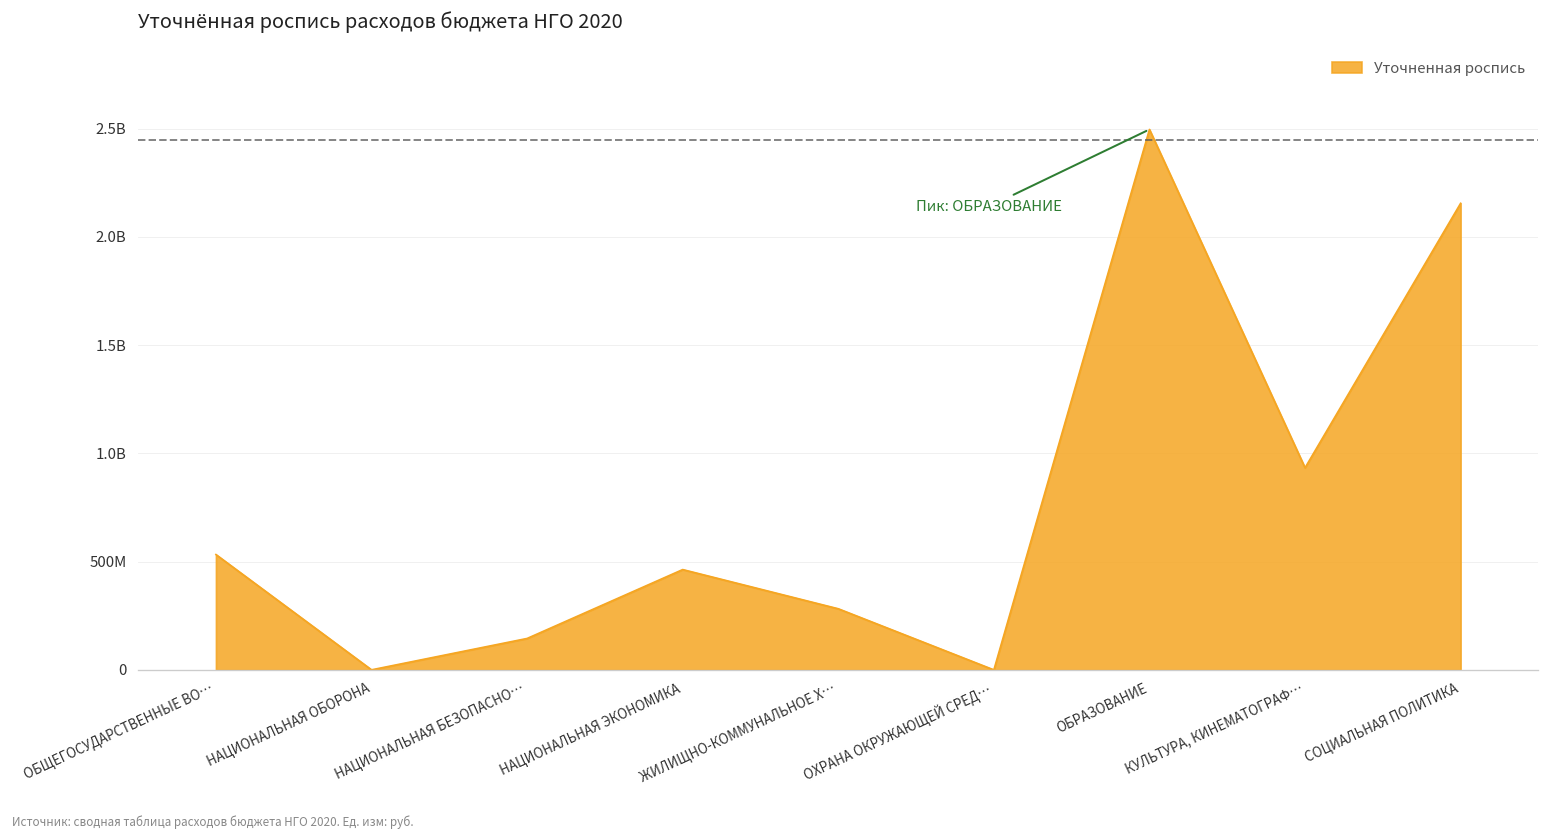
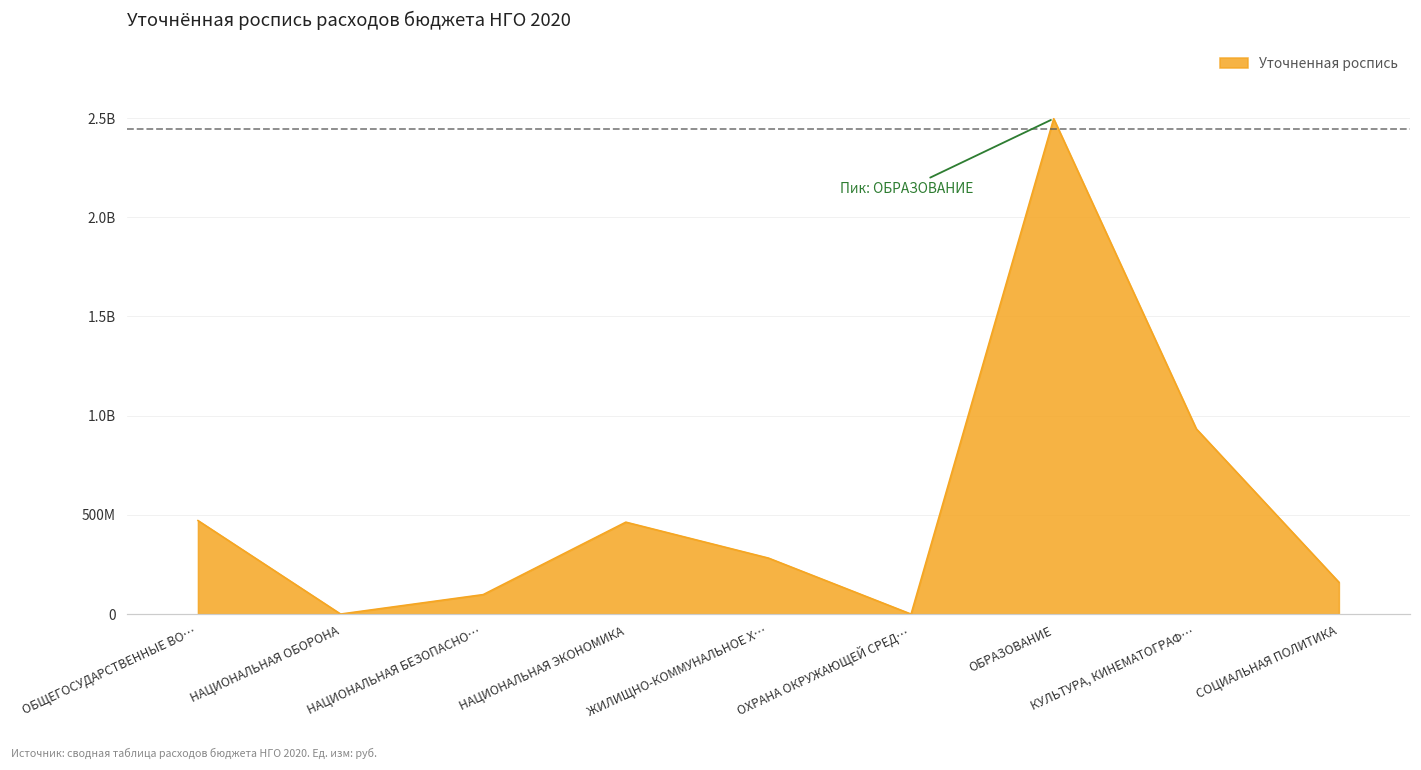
  {
-   "ОБЩЕГОСУДАРСТВЕННЫЕ ВО…": 530000000,
+   "ОБЩЕГОСУДАРСТВЕННЫЕ ВО…": 470000000,
    "НАЦИОНАЛЬНАЯ ОБОРОНА": 0,
-   "НАЦИОНАЛЬНАЯ БЕЗОПАСНО…": 150000000,
+   "НАЦИОНАЛЬНАЯ БЕЗОПАСНО…": 100000000,
    "НАЦИОНАЛЬНАЯ ЭКОНОМИКА": 460000000,
    "ЖИЛИЩНО-КОММУНАЛЬНОЕ Х…": 280000000,
    "ОХРАНА ОКРУЖАЮЩЕЙ СРЕД…": 0,
    "ОБРАЗОВАНИЕ": 2500000000,
    "КУЛЬТУРА, КИНЕМАТОГРАФ…": 930000000,
-   "СОЦИАЛЬНАЯ ПОЛИТИКА": 2160000000
+   "СОЦИАЛЬНАЯ ПОЛИТИКА": 160000000
  }
